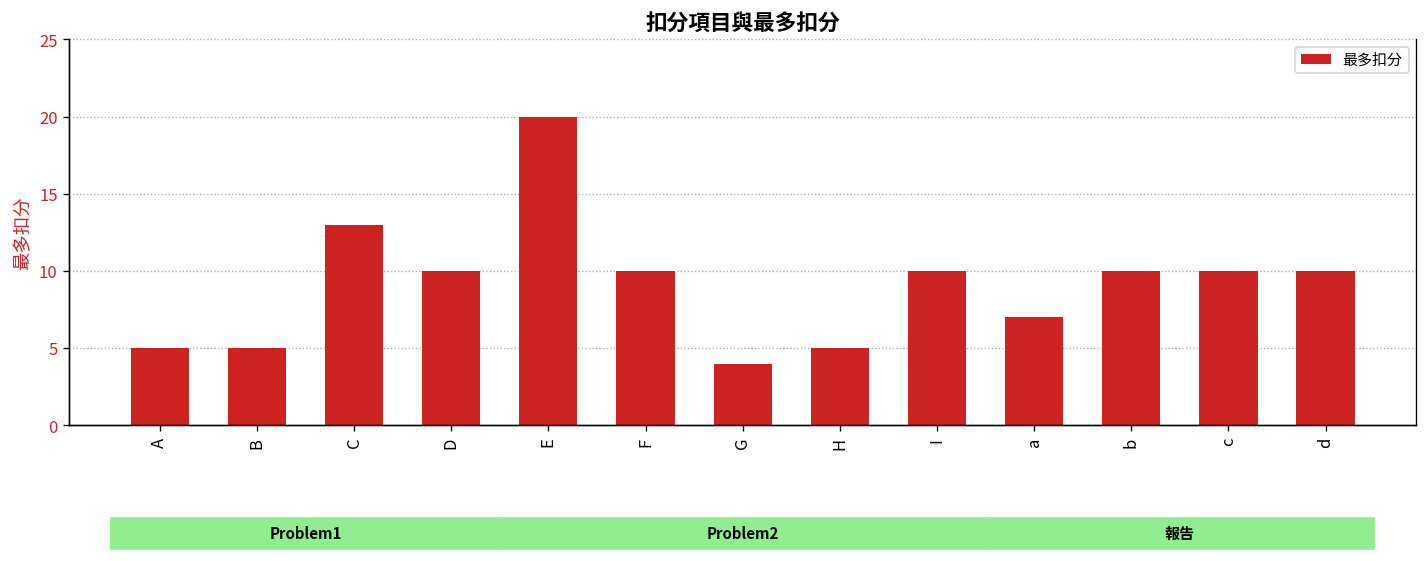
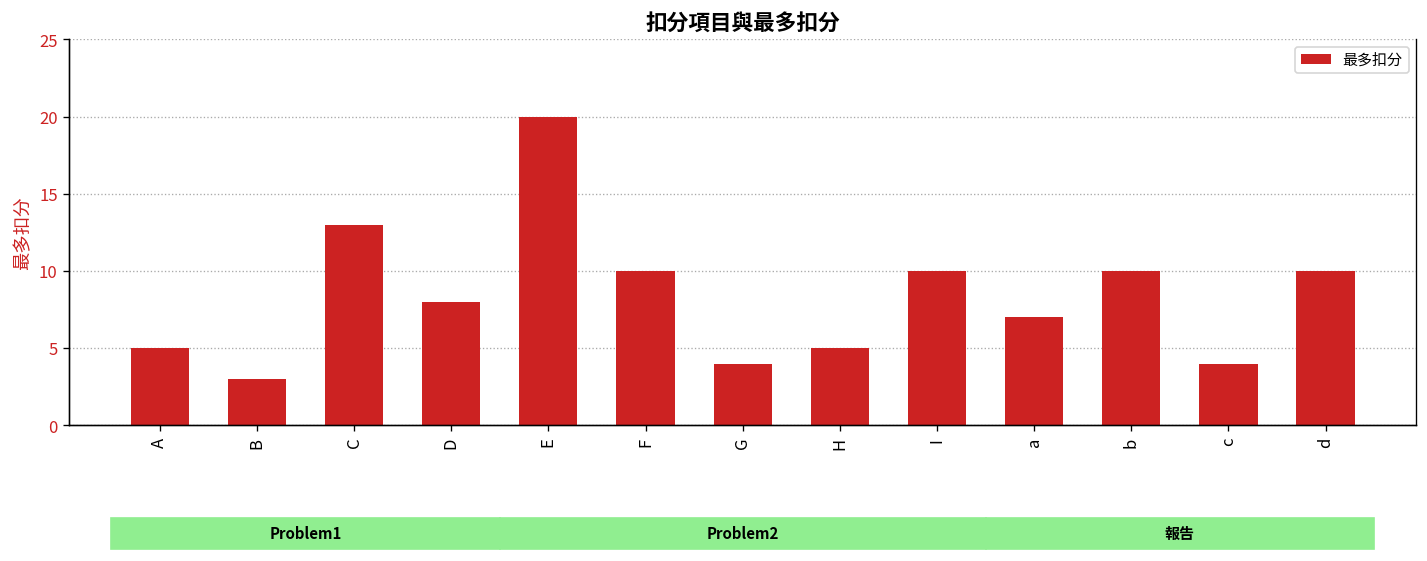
  {
    "A": 5,
-   "B": 5,
+   "B": 3,
    "C": 13,
-   "D": 10,
+   "D": 8,
    "E": 20,
    "F": 10,
    "G": 4,
    "H": 5,
    "I": 10,
    "a": 7,
    "b": 10,
-   "c": 10,
+   "c": 4,
    "d": 10
  }
